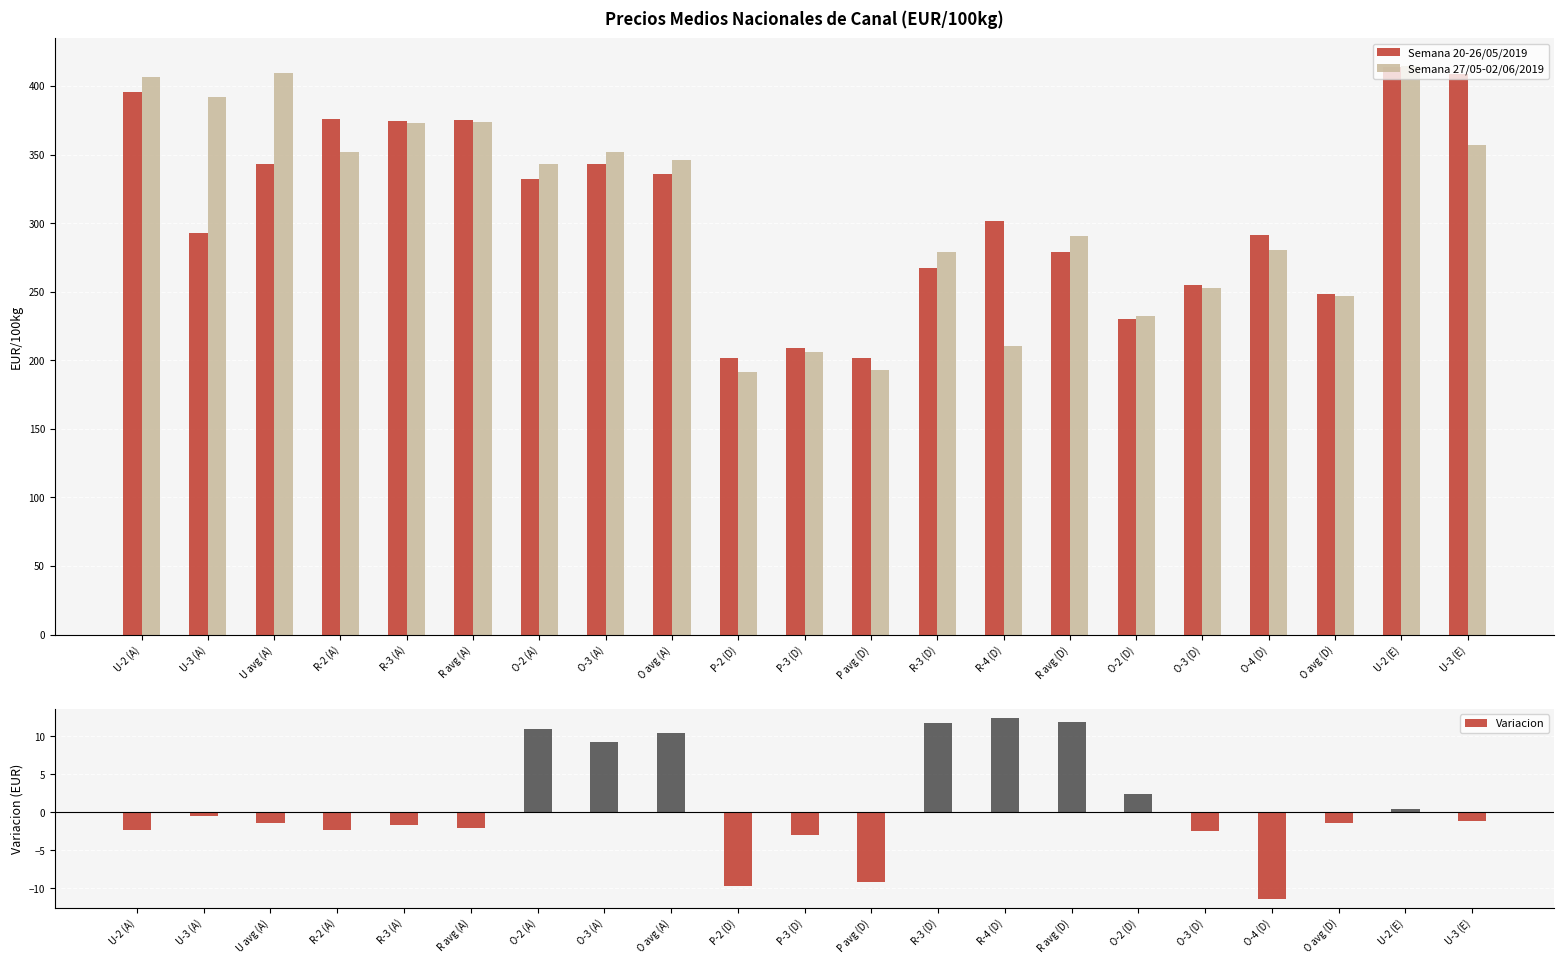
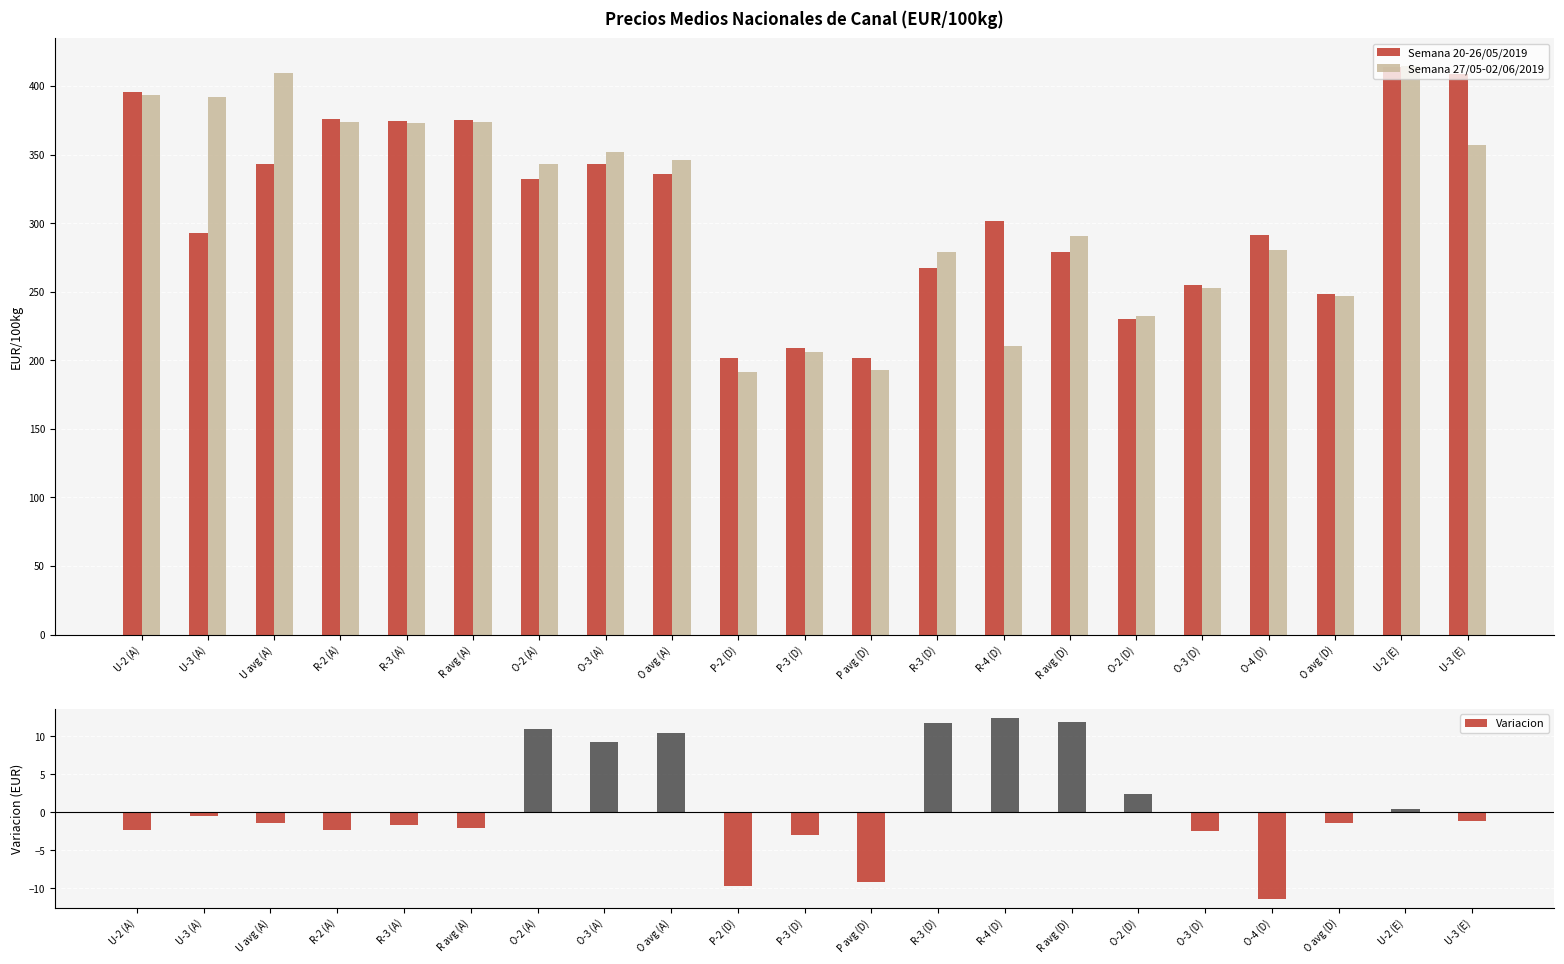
  {
    "Precios Medios Nacionales de Canal (EUR/100kg)": {
      "Semana 20-26/05/2019": {
        "U-2 (A)": 396,
        "U-3 (A)": 292,
        "U avg (A)": 343,
        "R-2 (A)": 376,
        "R-3 (A)": 375,
        "R avg (A)": 376,
        "O-2 (A)": 332,
        "O-3 (A)": 343,
        "O avg (A)": 336,
        "P-2 (D)": 201,
        "P-3 (D)": 209,
        "P avg (D)": 202,
        "R-3 (D)": 267,
        "R-4 (D)": 302,
        "R avg (D)": 279,
        "O-2 (D)": 230,
        "O-3 (D)": 255,
        "O-4 (D)": 291,
        "O avg (D)": 249
      },
      "Semana 27/05-02/06/2019": {
-       "U-2 (A)": 406,
+       "U-2 (A)": 393,
        "U-3 (A)": 392,
        "U avg (A)": 410,
-       "R-2 (A)": 352,
+       "R-2 (A)": 374,
        "R-3 (A)": 373,
        "R avg (A)": 374,
        "O-2 (A)": 343,
        "O-3 (A)": 352,
        "O avg (A)": 346,
        "P-2 (D)": 192,
        "P-3 (D)": 206,
        "P avg (D)": 193,
        "R-3 (D)": 279,
        "R-4 (D)": 211,
        "R avg (D)": 291,
        "O-2 (D)": 233,
        "O-3 (D)": 253,
        "O-4 (D)": 280,
        "O avg (D)": 247,
        "U-3 (E)": 357
      }
    }
  }
